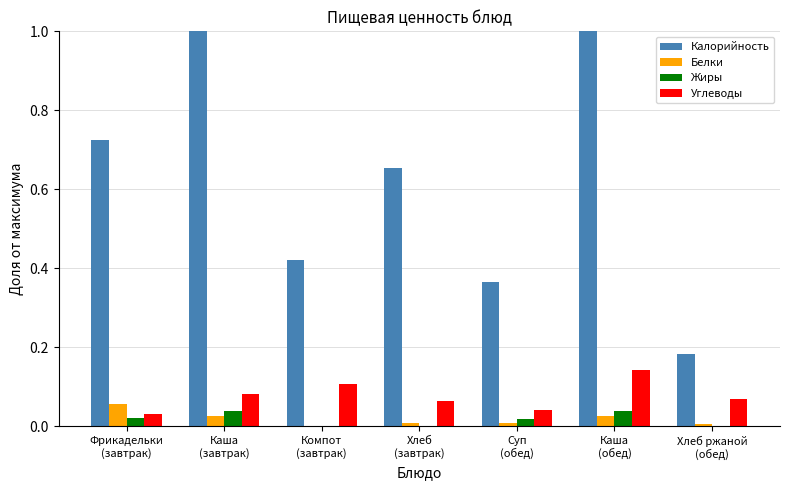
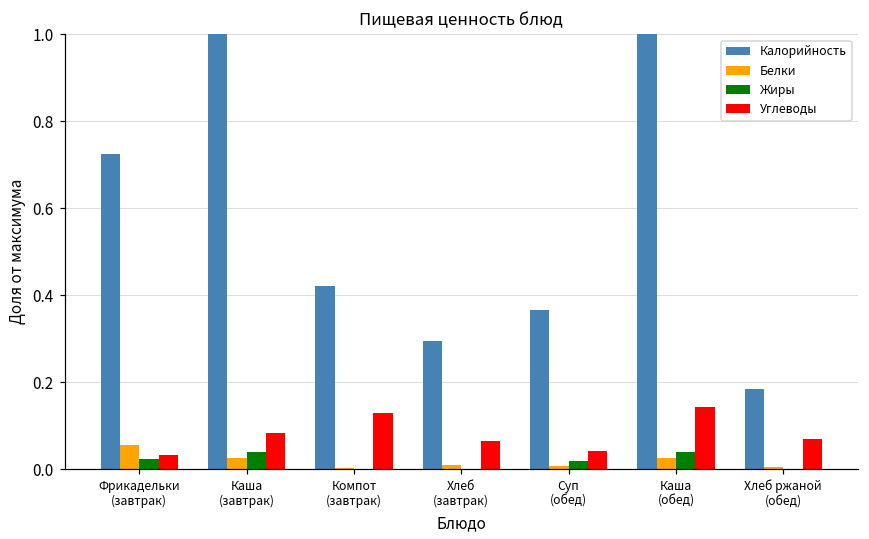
  {
    "Калорийность": {
      "Фрикадельки (завтрак)": 0.73,
      "Каша (завтрак)": 1.00,
      "Компот (завтрак)": 0.42,
-     "Хлеб (завтрак)": 0.65,
+     "Хлеб (завтрак)": 0.30,
      "Суп (обед)": 0.37,
      "Каша (обед)": 1.00,
      "Хлеб ржаной (обед)": 0.18
    },
    "Белки": {
      "Фрикадельки (завтрак)": 0.06,
      "Каша (завтрак)": 0.03,
      "Хлеб (завтрак)": 0.01,
      "Суп (обед)": 0.01,
      "Каша (обед)": 0.03
    },
    "Жиры": {
      "Фрикадельки (завтрак)": 0.02,
      "Каша (завтрак)": 0.04,
      "Компот (завтрак)": 0.00,
      "Суп (обед)": 0.02,
      "Каша (обед)": 0.04
    },
    "Углеводы": {
      "Фрикадельки (завтрак)": 0.03,
      "Каша (завтрак)": 0.08,
-     "Компот (завтрак)": 0.11,
+     "Компот (завтрак)": 0.13,
      "Хлеб (завтрак)": 0.06,
      "Суп (обед)": 0.04,
      "Каша (обед)": 0.14,
      "Хлеб ржаной (обед)": 0.07
    }
  }
